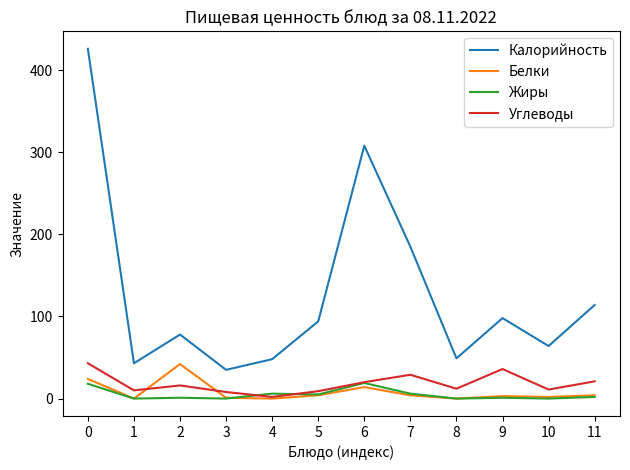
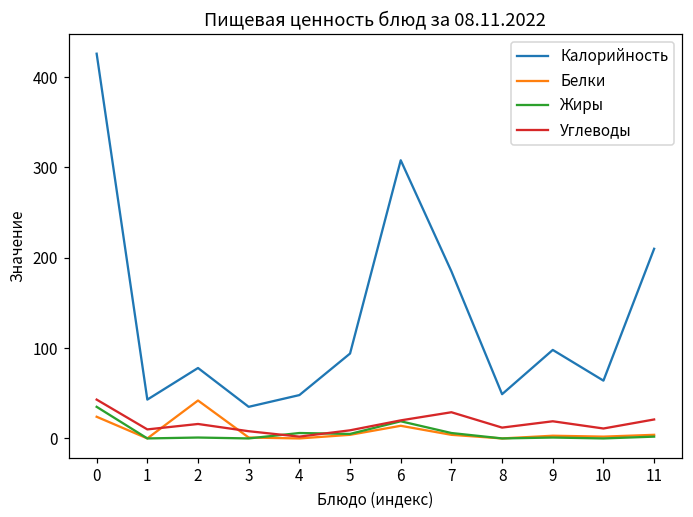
  {
    "Калорийность": {
      "0": 430,
      "1": 40,
      "2": 80,
      "3": 40,
      "4": 50,
      "5": 90,
      "6": 310,
      "7": 190,
      "8": 50,
      "9": 100,
      "10": 60,
-     "11": 110
+     "11": 210
    },
    "Белки": {
      "0": 20,
      "2": 40,
      "6": 10
    },
    "Жиры": {
-     "0": 20,
+     "0": 40,
      "2": 0,
      "4": 10
    },
    "Углеводы": {
      "0": 40,
      "1": 10,
      "2": 20,
      "3": 10,
      "5": 10,
      "7": 30,
      "8": 10,
-     "9": 40,
+     "9": 20,
      "10": 10,
      "11": 20
    }
  }
